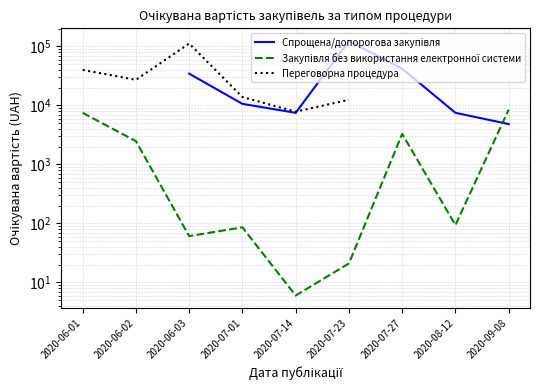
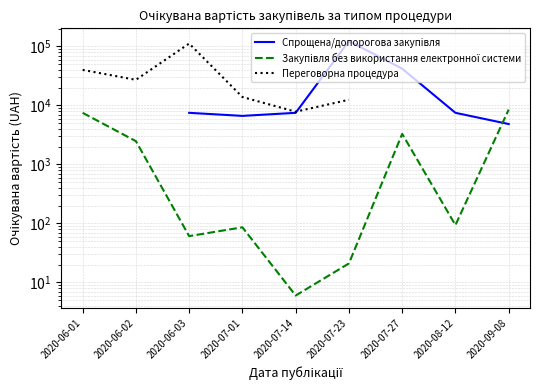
  {
    "Спрощена/допорогова закупівля": {
-     "2020-06-03": 30000,
-     "2020-07-01": 11000,
+     "2020-06-03": 8000,
+     "2020-07-01": 7000,
      "2020-08-12": 8000,
      "2020-09-08": 5000
    },
    "Закупівля без використання електронної системи": {
      "2020-06-01": 8000,
      "2020-06-02": 2500,
      "2020-06-03": 60,
      "2020-07-01": 90,
      "2020-07-14": 6,
      "2020-07-23": 21,
      "2020-07-27": 3000,
      "2020-08-12": 90,
      "2020-09-08": 9000
    },
    "Переговорна процедура": {
      "2020-06-02": 30000,
      "2020-06-03": 110000,
      "2020-07-01": 14000,
      "2020-07-23": 12000
    }
  }
